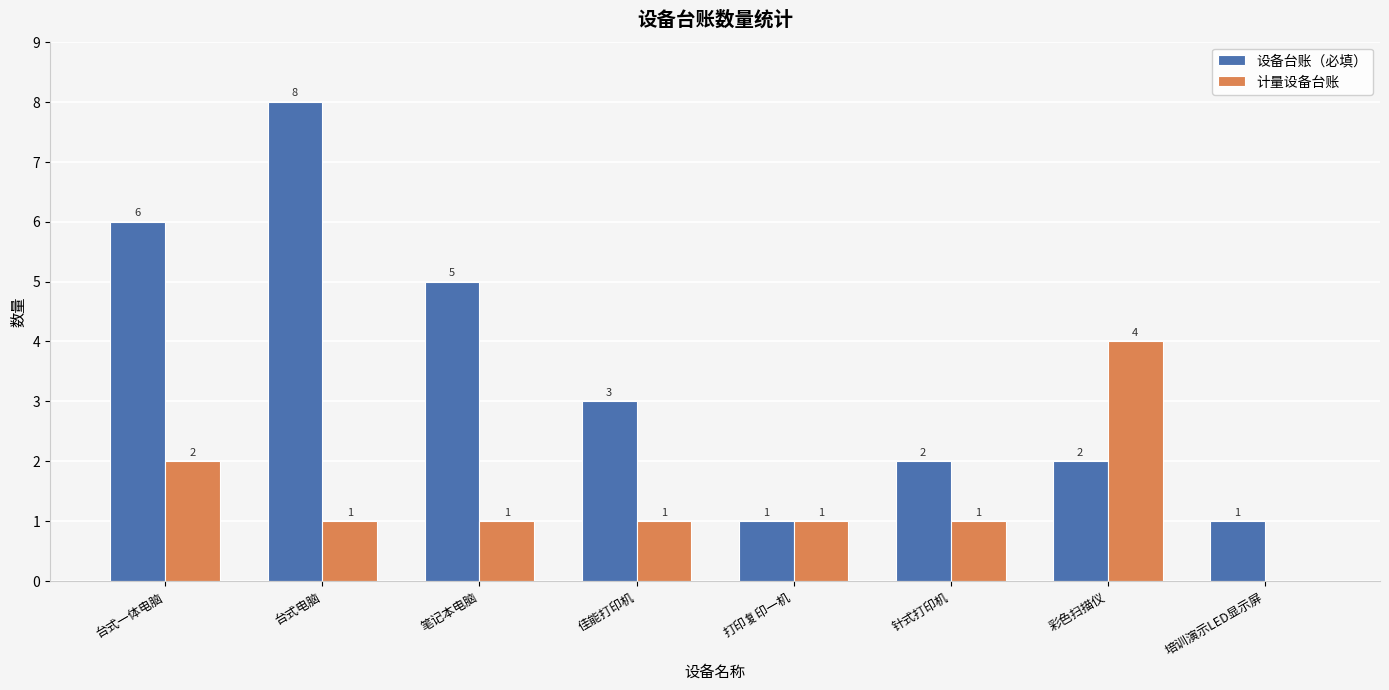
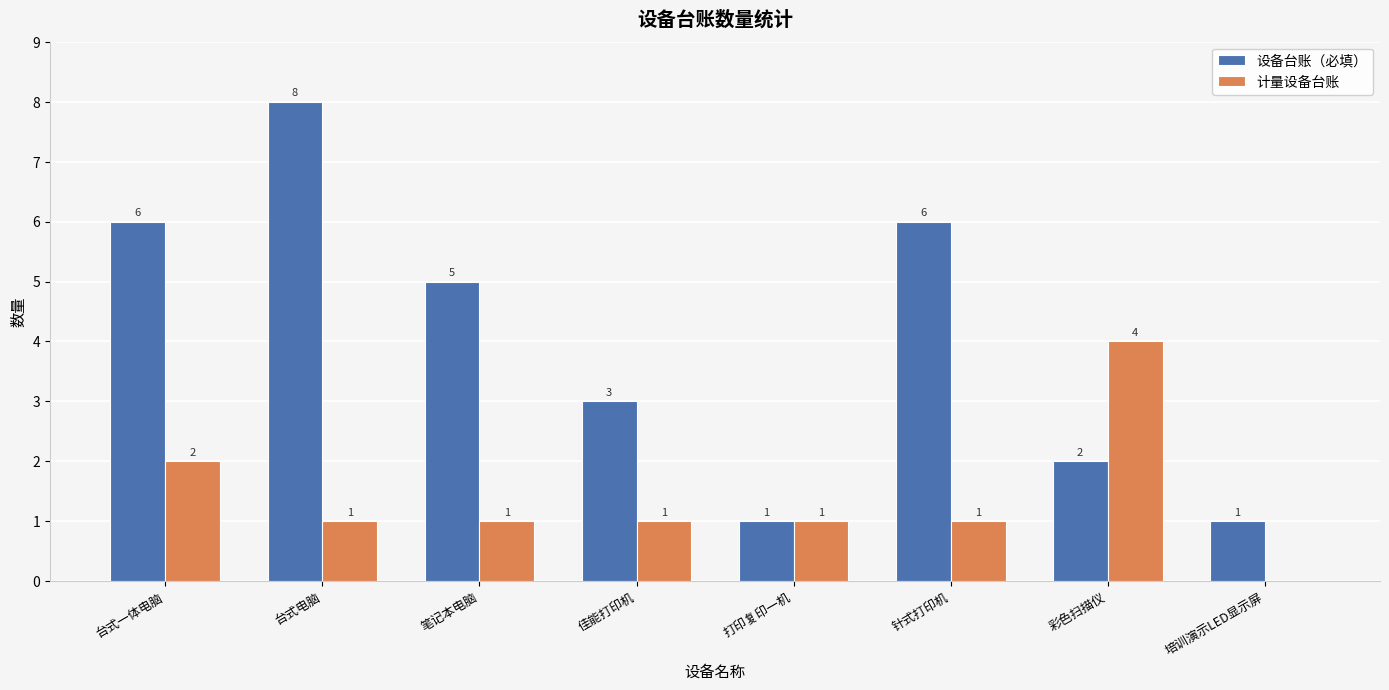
  {
    "设备台账（必填）": {
      "台式一体电脑": 6,
      "台式电脑": 8,
      "笔记本电脑": 5,
      "佳能打印机": 3,
      "打印复印一机": 1,
-     "针式打印机": 2,
+     "针式打印机": 6,
      "彩色扫描仪": 2,
      "培训演示LED显示屏": 1
    },
    "计量设备台账": {
      "台式一体电脑": 2,
      "台式电脑": 1,
      "笔记本电脑": 1,
      "佳能打印机": 1,
      "打印复印一机": 1,
      "针式打印机": 1,
      "彩色扫描仪": 4
    }
  }
